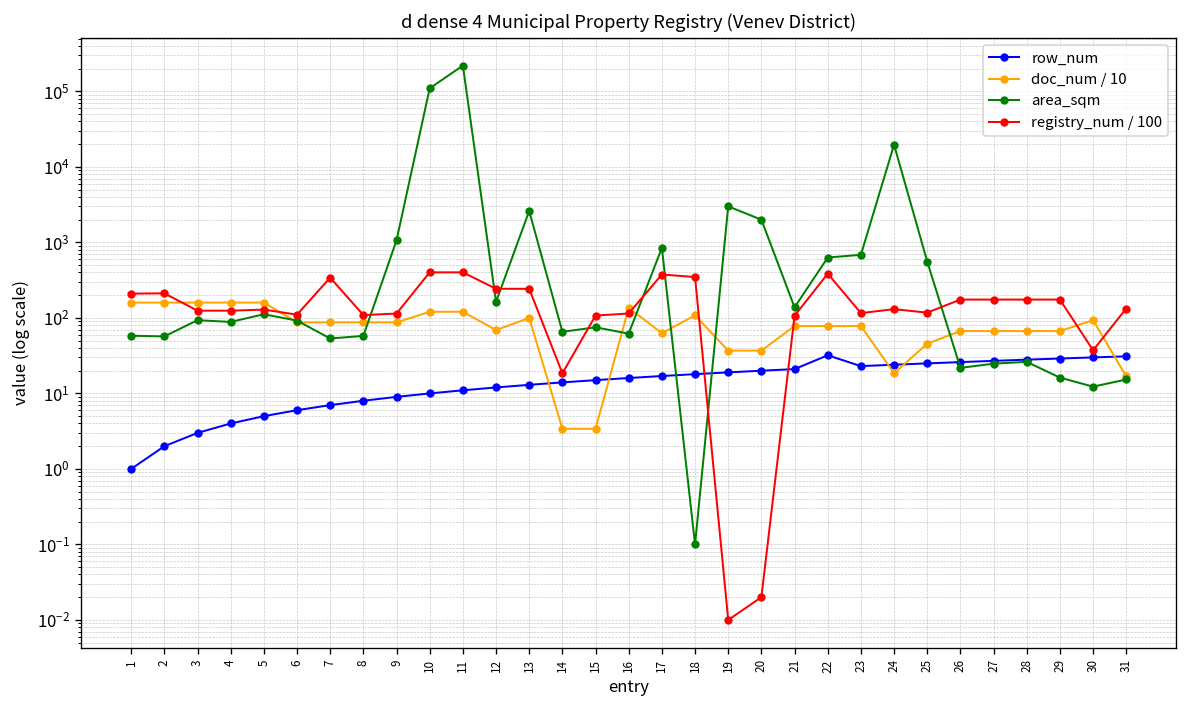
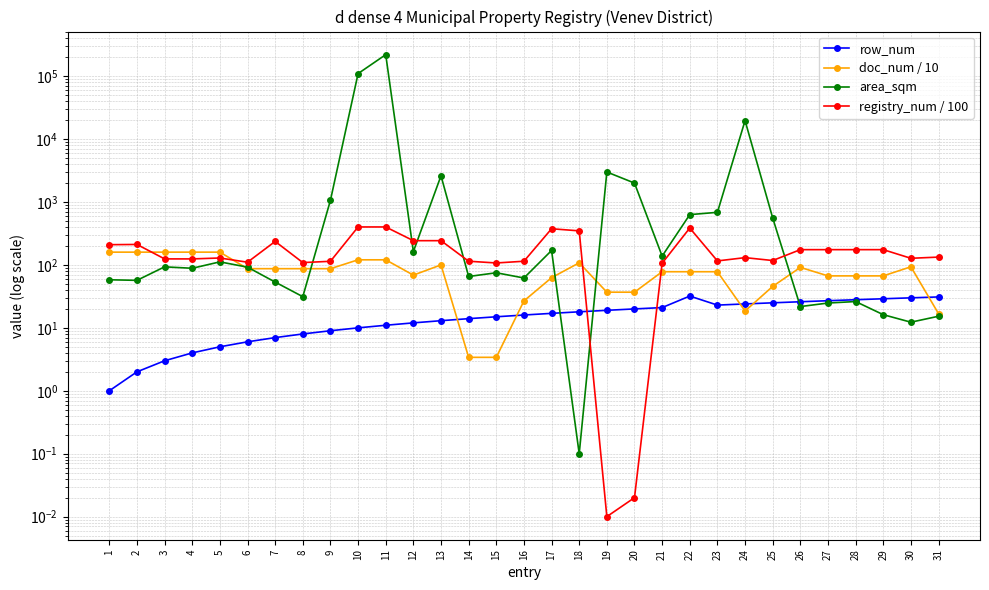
  {
    "row_num": {
      "1": 1,
      "2": 2,
      "3": 3,
      "4": 4,
      "5": 5,
      "6": 6,
      "7": 7,
      "8": 8,
      "9": 9,
      "10": 10,
      "11": 11,
      "12": 12,
      "13": 13,
      "14": 14,
      "15": 15,
      "16": 16,
      "17": 17,
      "18": 18,
      "19": 19,
      "20": 20,
      "21": 21,
      "22": 30,
      "23": 23,
      "24": 24,
      "25": 25,
      "26": 26,
      "29": 30,
      "30": 30,
      "31": 30
    },
    "doc_num / 10": {
      "1": 160,
      "2": 160,
      "3": 160,
      "4": 160,
      "5": 160,
      "7": 90,
      "8": 90,
      "9": 90,
      "10": 120,
      "11": 120,
      "12": 70,
      "13": 100,
      "14": 3,
      "15": 3,
-     "16": 140,
+     "16": 27,
      "17": 60,
      "18": 110,
      "19": 40,
      "20": 40,
      "21": 80,
      "22": 80,
      "23": 80,
      "24": 19,
      "25": 50,
-     "26": 70,
+     "26": 90,
      "27": 70,
      "28": 70,
      "29": 70,
      "30": 90
    },
    "area_sqm": {
      "1": 60,
      "2": 60,
      "3": 90,
      "4": 90,
      "5": 110,
      "7": 50,
-     "8": 60,
+     "8": 30,
      "9": 1100,
      "10": 110000,
      "11": 220000,
      "12": 160,
      "13": 2600,
      "14": 70,
      "15": 80,
      "16": 60,
-     "17": 800,
+     "17": 170,
      "18": 0.10,
      "19": 3000,
      "20": 2000,
      "21": 140,
      "22": 600,
      "23": 700,
      "24": 20000,
      "25": 600,
      "26": 22,
      "29": 16,
      "30": 12
    },
    "registry_num / 100": {
      "1": 210,
      "2": 210,
      "3": 120,
      "4": 120,
      "5": 130,
      "6": 110,
-     "7": 300,
+     "7": 240,
      "8": 110,
      "9": 110,
      "10": 400,
      "11": 400,
      "12": 240,
      "13": 240,
-     "14": 18,
+     "14": 110,
      "15": 110,
      "16": 110,
      "17": 400,
      "18": 300,
      "19": 0.010,
      "20": 0.020,
      "21": 110,
      "22": 400,
      "23": 120,
      "24": 130,
      "25": 120,
      "26": 170,
      "27": 170,
      "28": 170,
      "29": 170,
-     "30": 40,
+     "30": 130,
      "31": 130
    }
  }
